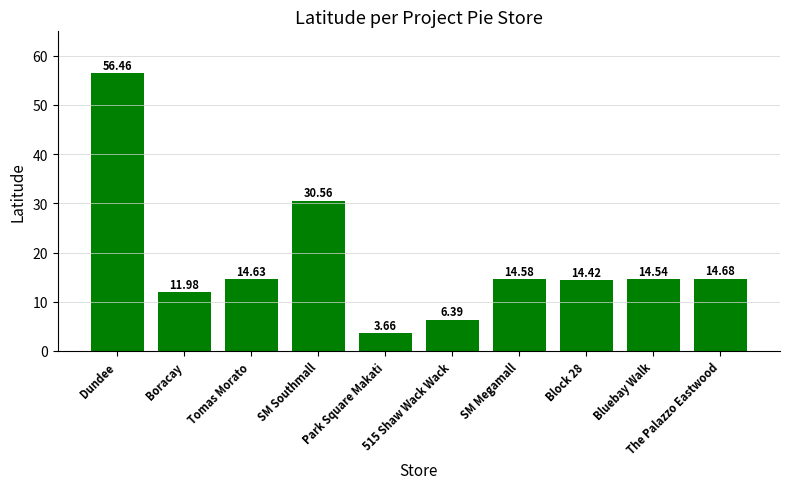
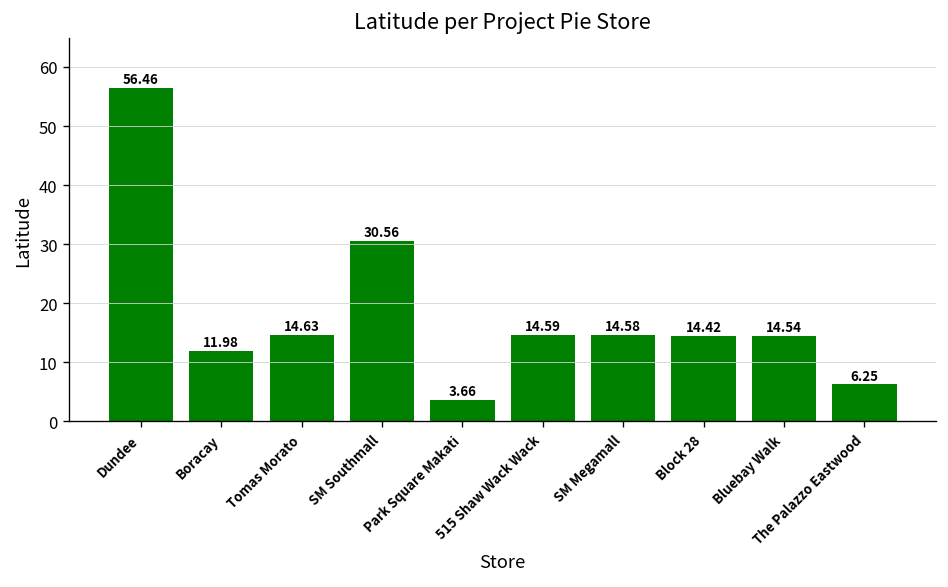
  {
    "Dundee": 56.46,
    "Boracay": 11.98,
    "Tomas Morato": 14.63,
    "SM Southmall": 30.56,
    "Park Square Makati": 3.66,
-   "515 Shaw Wack Wack": 6.39,
+   "515 Shaw Wack Wack": 14.59,
    "SM Megamall": 14.58,
    "Block 28": 14.42,
    "Bluebay Walk": 14.54,
-   "The Palazzo Eastwood": 14.68
+   "The Palazzo Eastwood": 6.25
  }
